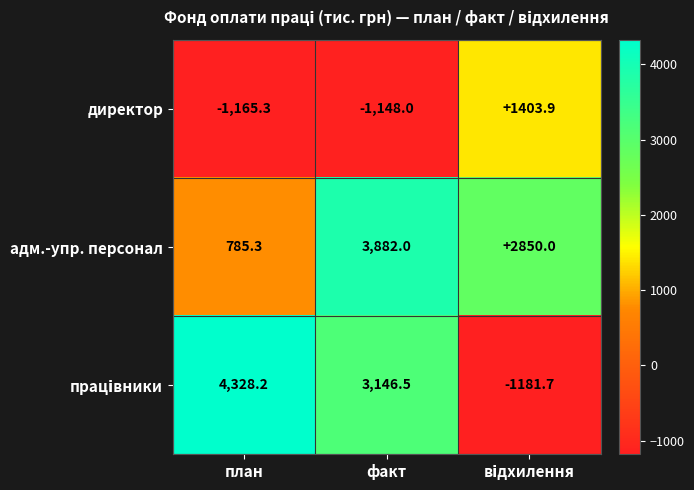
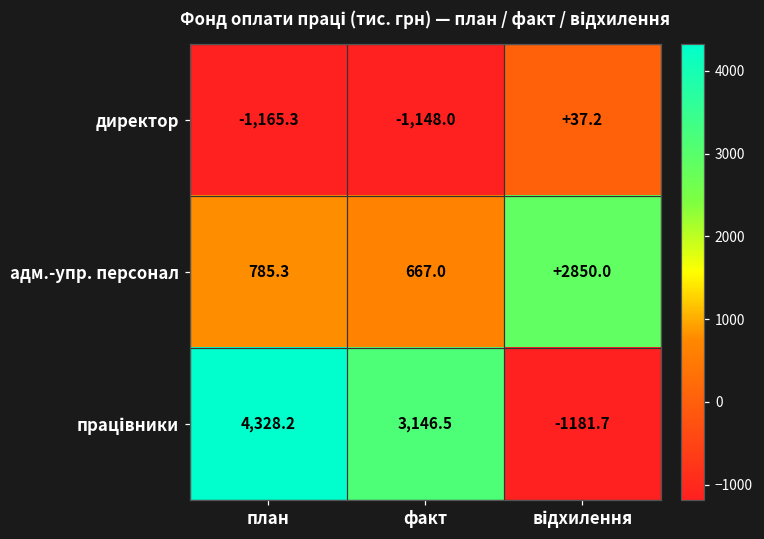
  {
    "директор": {
      "план": "-1,165.3",
      "факт": "-1,148.0",
-     "відхилення": "+1403.9"
+     "відхилення": "+37.2"
    },
    "адм.-упр. персонал": {
      "план": "785.3",
-     "факт": "3,882.0",
+     "факт": "667.0",
      "відхилення": "+2850.0"
    },
    "працівники": {
      "план": "4,328.2",
      "факт": "3,146.5",
      "відхилення": "-1181.7"
    }
  }
